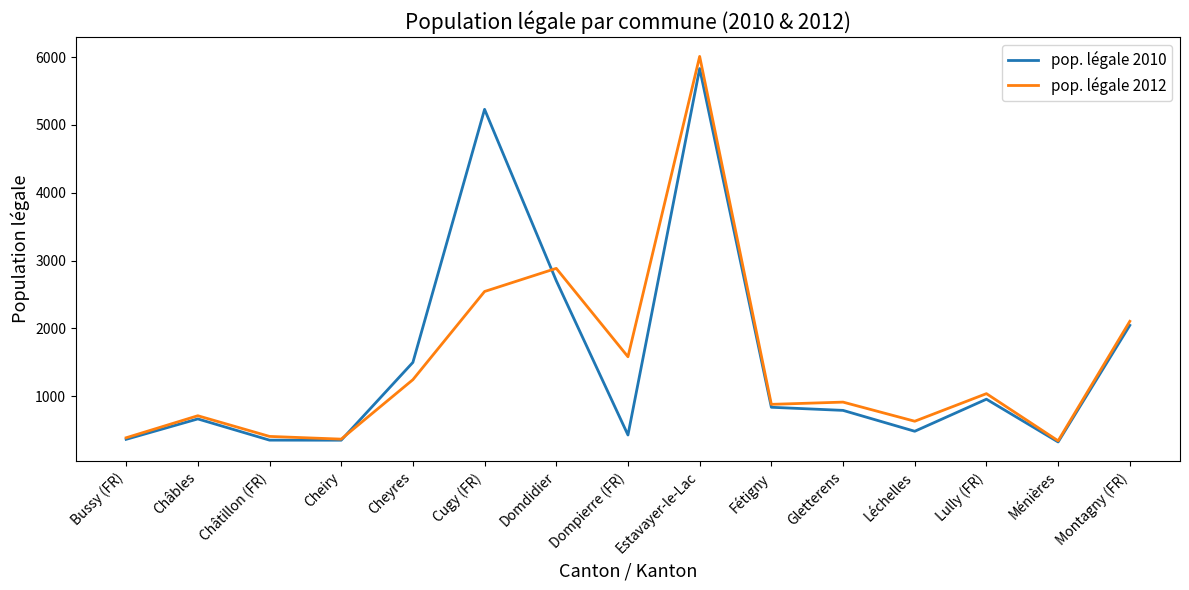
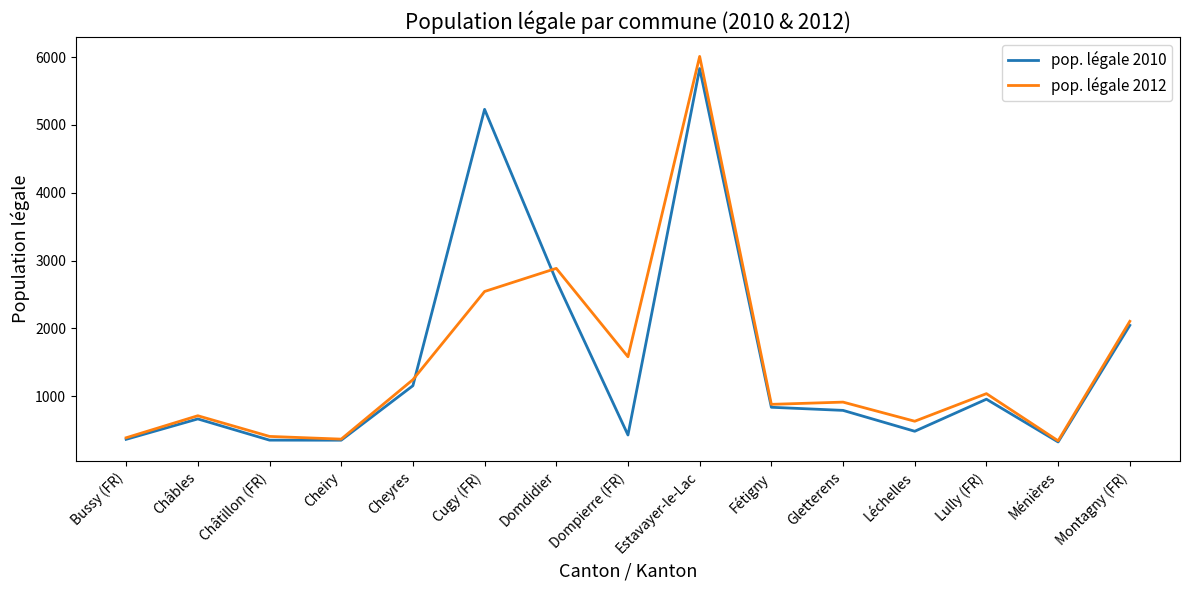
  {
    "pop. légale 2010": {
      "Châbles": 700,
      "Châtillon (FR)": 400,
-     "Cheyres": 1500,
+     "Cheyres": 1200,
      "Cugy (FR)": 5200,
      "Domdidier": 2700,
      "Dompierre (FR)": 400,
      "Estavayer-le-Lac": 5800,
      "Fétigny": 800,
      "Gletterens": 800,
      "Léchelles": 500,
      "Lully (FR)": 1000,
      "Montagny (FR)": 2000
    },
    "pop. légale 2012": {
      "Châbles": 700,
      "Châtillon (FR)": 400,
      "Cheyres": 1200,
      "Cugy (FR)": 2500,
      "Domdidier": 2900,
      "Dompierre (FR)": 1600,
      "Estavayer-le-Lac": 6000,
      "Fétigny": 900,
      "Gletterens": 900,
      "Léchelles": 600,
      "Lully (FR)": 1000,
      "Montagny (FR)": 2100
    }
  }
